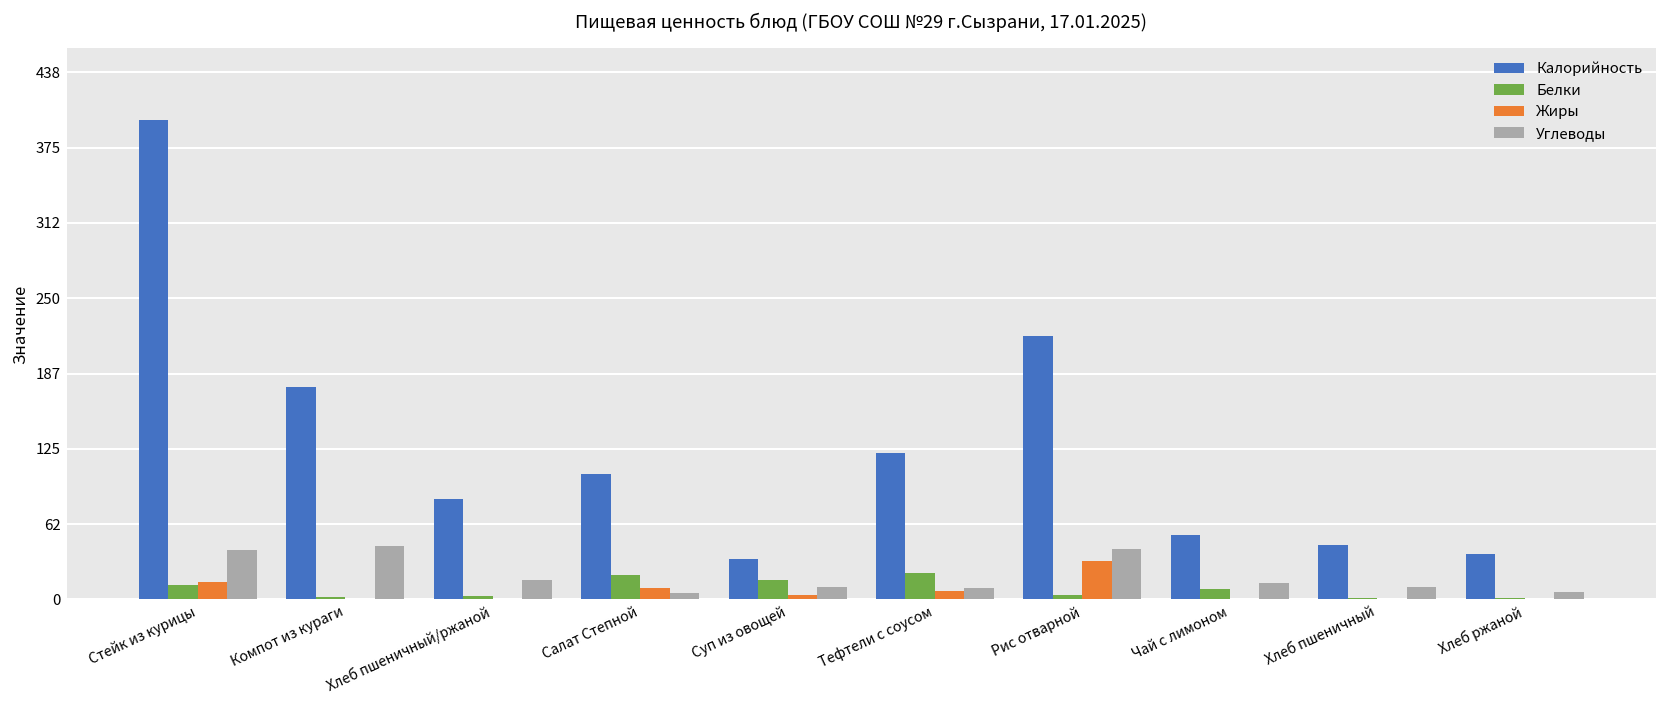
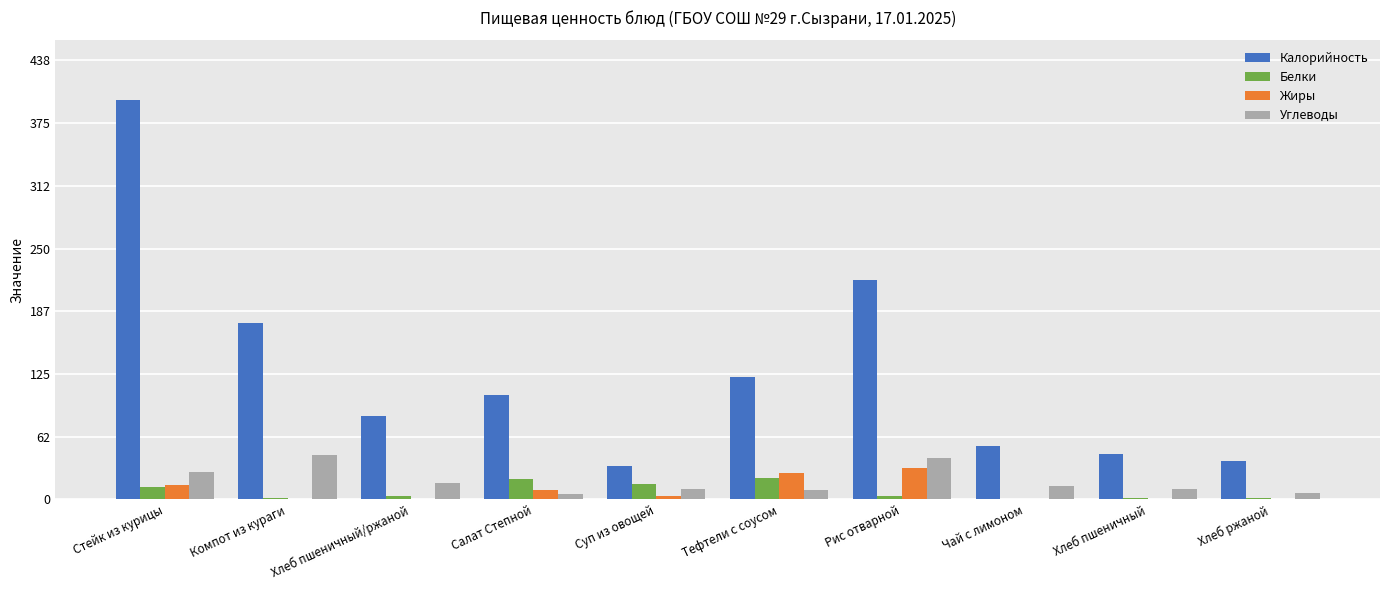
  {
    "Калорийность": {
      "Стейк из курицы": 398,
      "Компот из кураги": 176,
      "Хлеб пшеничный/ржаной": 83,
      "Салат Степной": 104,
      "Суп из овощей": 33,
      "Тефтели с соусом": 122,
      "Рис отварной": 219,
      "Чай с лимоном": 54,
      "Хлеб пшеничный": 45,
      "Хлеб ржаной": 38
    },
    "Белки": {
      "Стейк из курицы": 12,
      "Хлеб пшеничный/ржаной": 3,
      "Салат Степной": 21,
      "Суп из овощей": 16,
      "Тефтели с соусом": 22,
      "Рис отварной": 4,
-     "Чай с лимоном": 9
+     "Чай с лимоном": 0
    },
    "Жиры": {
      "Стейк из курицы": 15,
      "Компот из кураги": 0,
      "Салат Степной": 9,
      "Суп из овощей": 4,
-     "Тефтели с соусом": 7,
+     "Тефтели с соусом": 27,
      "Рис отварной": 32
    },
    "Углеводы": {
-     "Стейк из курицы": 41,
+     "Стейк из курицы": 27,
      "Компот из кураги": 44,
      "Хлеб пшеничный/ржаной": 16,
      "Салат Степной": 5,
      "Суп из овощей": 10,
      "Тефтели с соусом": 10,
      "Рис отварной": 42,
      "Чай с лимоном": 14,
      "Хлеб пшеничный": 10,
      "Хлеб ржаной": 6
    }
  }
